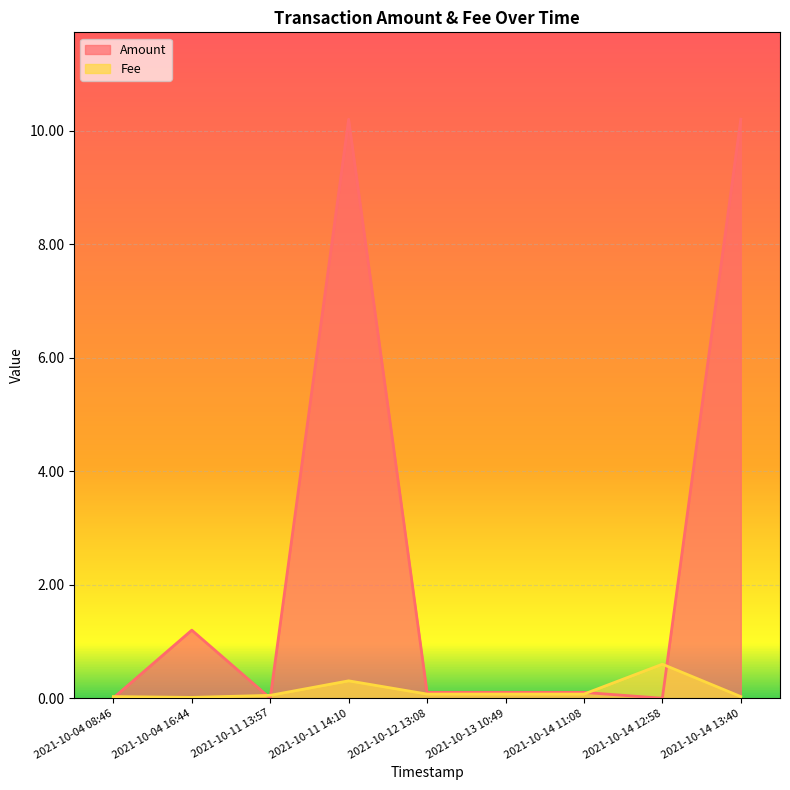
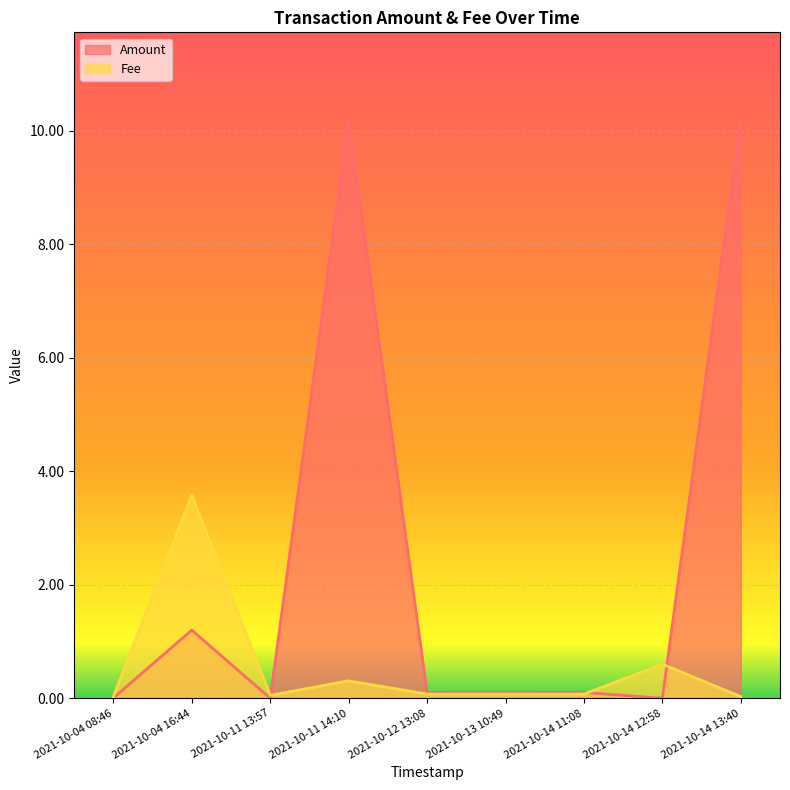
  {
    "Amount": {
      "2021-10-04 16:44": 1.2,
      "2021-10-11 13:57": 0.0,
      "2021-10-11 14:10": 10.2,
      "2021-10-14 12:58": 0.0,
      "2021-10-14 13:40": 10.2
    },
    "Fee": {
-     "2021-10-04 16:44": 0.0,
+     "2021-10-04 16:44": 3.6,
      "2021-10-11 13:57": 0.1,
      "2021-10-11 14:10": 0.3,
      "2021-10-14 12:58": 0.6,
      "2021-10-14 13:40": 0.0
    }
  }
